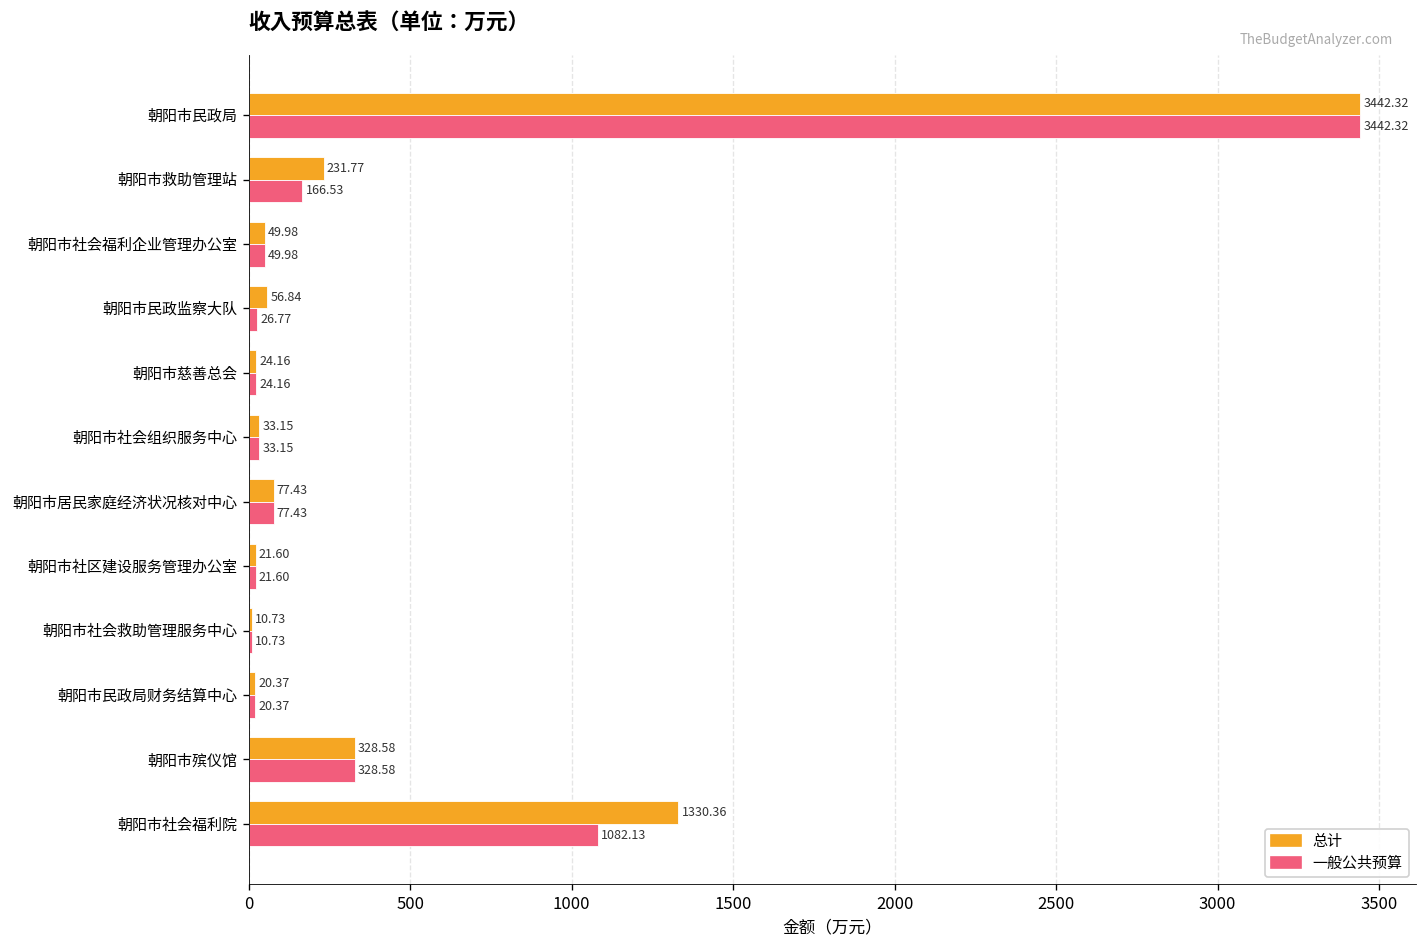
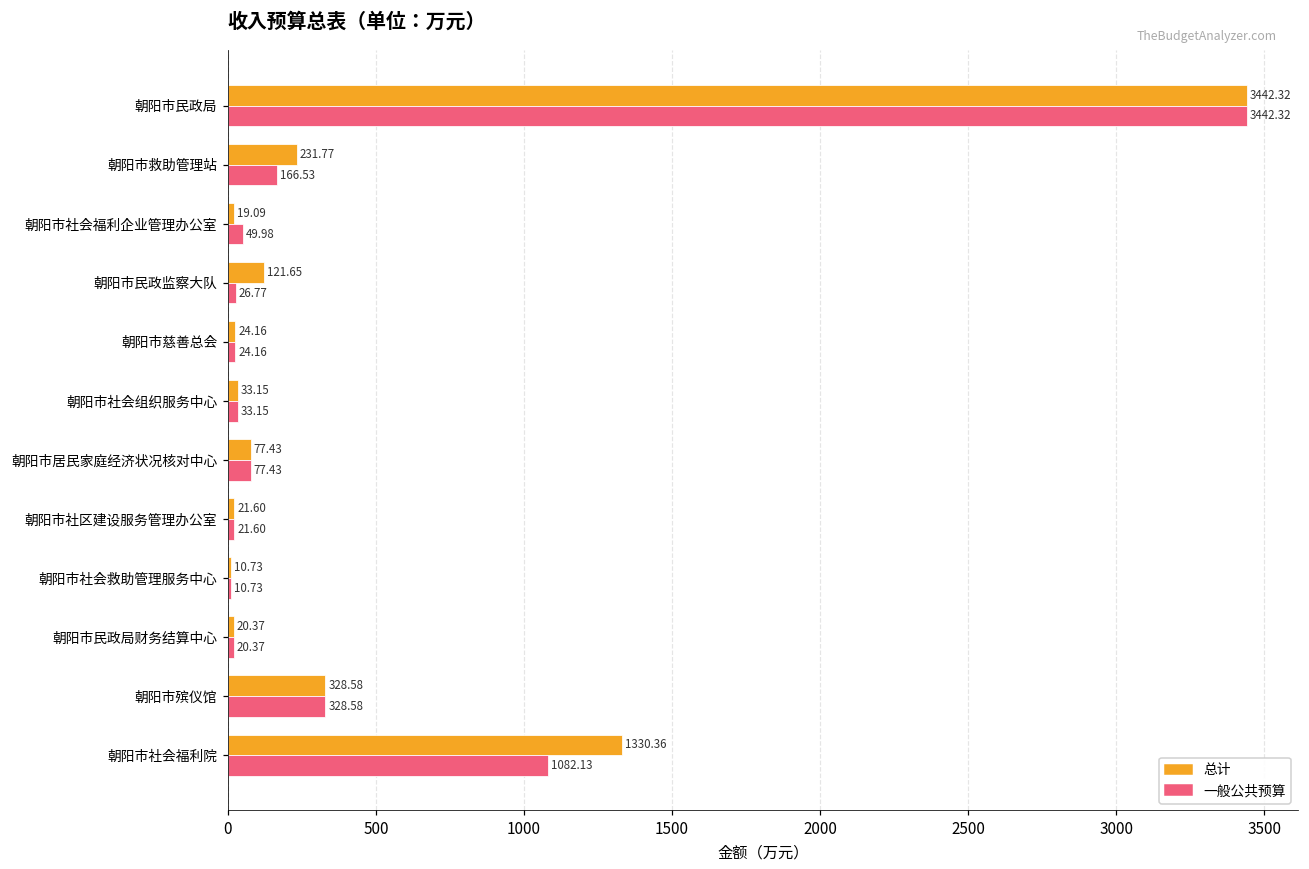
  {
    "总计": {
      "朝阳市民政局": 3442.32,
      "朝阳市救助管理站": 231.77,
-     "朝阳市社会福利企业管理办公室": 49.98,
-     "朝阳市民政监察大队": 56.84,
+     "朝阳市社会福利企业管理办公室": 19.09,
+     "朝阳市民政监察大队": 121.65,
      "朝阳市慈善总会": 24.16,
      "朝阳市社会组织服务中心": 33.15,
      "朝阳市居民家庭经济状况核对中心": 77.43,
      "朝阳市社区建设服务管理办公室": 21.60,
      "朝阳市社会救助管理服务中心": 10.73,
      "朝阳市民政局财务结算中心": 20.37,
      "朝阳市殡仪馆": 328.58,
      "朝阳市社会福利院": 1330.36
    },
    "一般公共预算": {
      "朝阳市民政局": 3442.32,
      "朝阳市救助管理站": 166.53,
      "朝阳市社会福利企业管理办公室": 49.98,
      "朝阳市民政监察大队": 26.77,
      "朝阳市慈善总会": 24.16,
      "朝阳市社会组织服务中心": 33.15,
      "朝阳市居民家庭经济状况核对中心": 77.43,
      "朝阳市社区建设服务管理办公室": 21.60,
      "朝阳市社会救助管理服务中心": 10.73,
      "朝阳市民政局财务结算中心": 20.37,
      "朝阳市殡仪馆": 328.58,
      "朝阳市社会福利院": 1082.13
    }
  }
